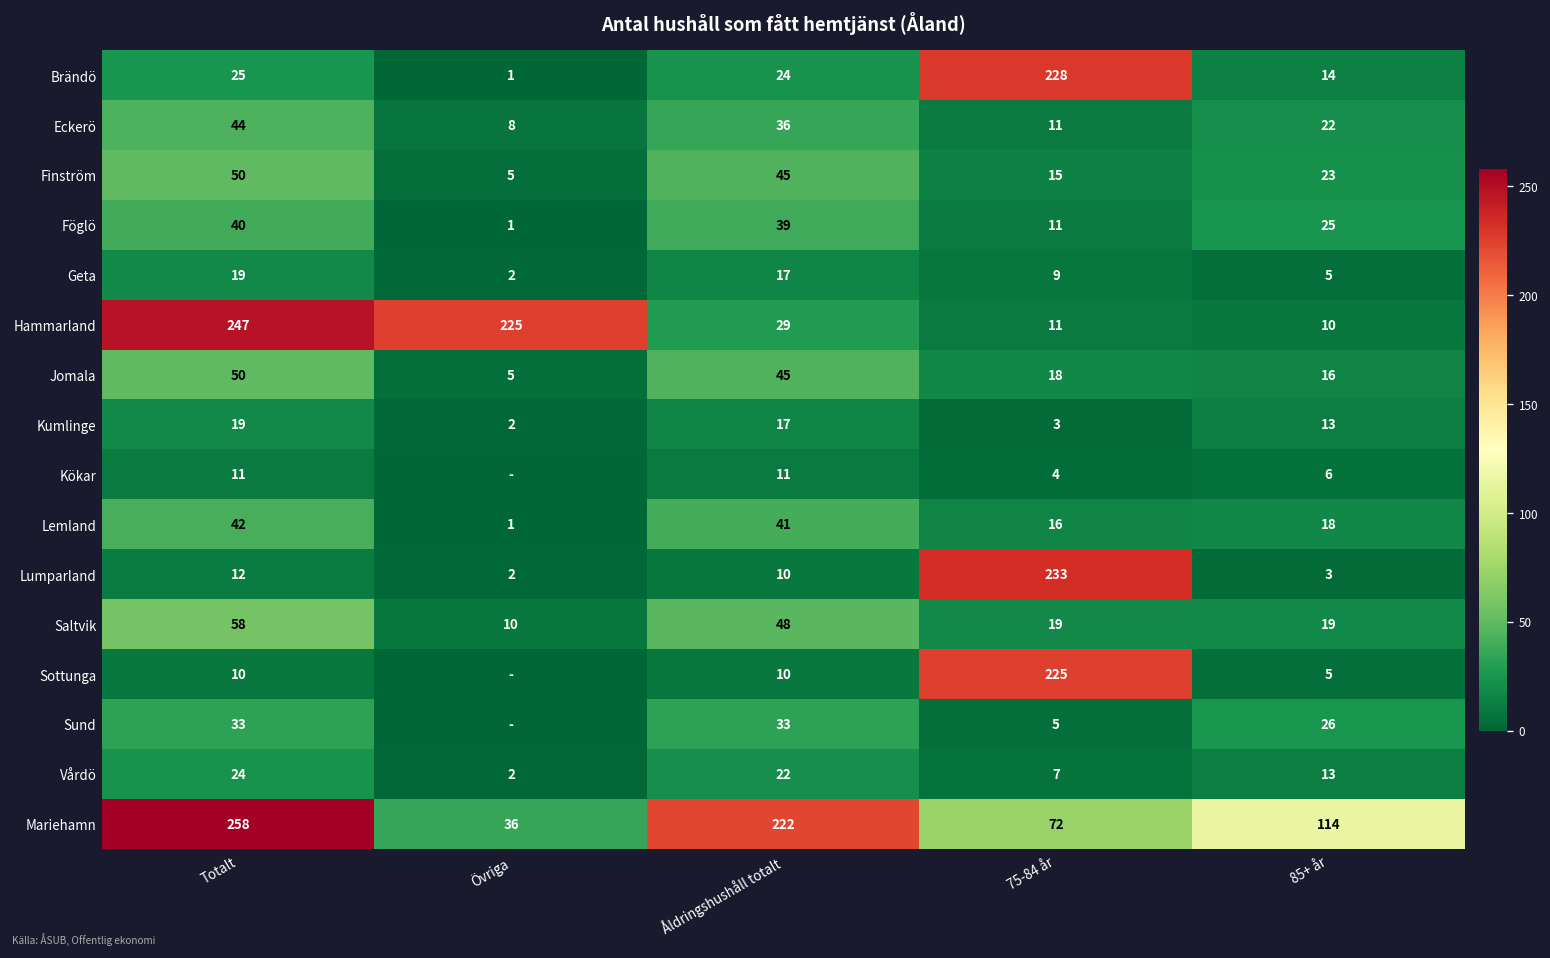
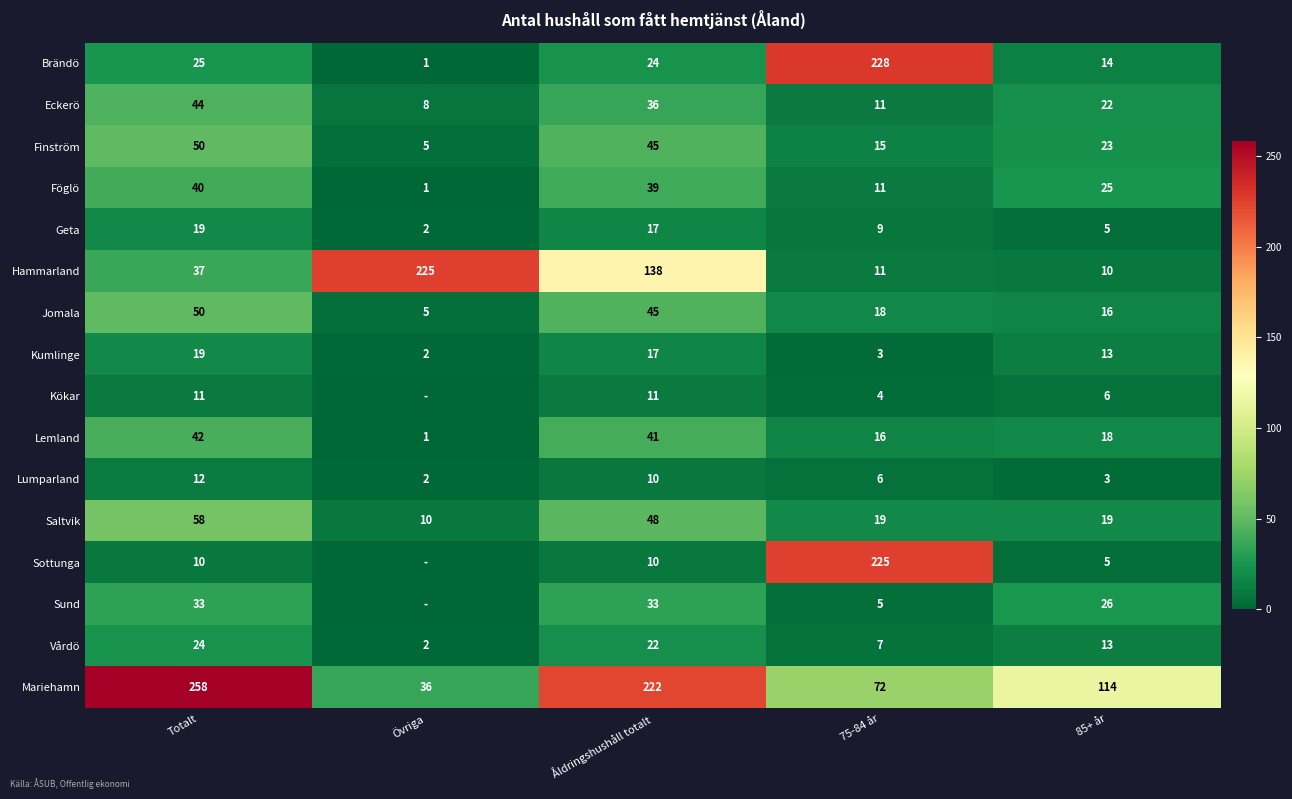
  {
    "Brändö": {
      "Totalt": 25,
      "Övriga": 1,
      "Åldringshushåll totalt": 24,
      "75-84 år": 228,
      "85+ år": 14
    },
    "Eckerö": {
      "Totalt": 44,
      "Övriga": 8,
      "Åldringshushåll totalt": 36,
      "75-84 år": 11,
      "85+ år": 22
    },
    "Finström": {
      "Totalt": 50,
      "Övriga": 5,
      "Åldringshushåll totalt": 45,
      "75-84 år": 15,
      "85+ år": 23
    },
    "Föglö": {
      "Totalt": 40,
      "Övriga": 1,
      "Åldringshushåll totalt": 39,
      "75-84 år": 11,
      "85+ år": 25
    },
    "Geta": {
      "Totalt": 19,
      "Övriga": 2,
      "Åldringshushåll totalt": 17,
      "75-84 år": 9,
      "85+ år": 5
    },
    "Hammarland": {
-     "Totalt": 247,
+     "Totalt": 37,
      "Övriga": 225,
-     "Åldringshushåll totalt": 29,
+     "Åldringshushåll totalt": 138,
      "75-84 år": 11,
      "85+ år": 10
    },
    "Jomala": {
      "Totalt": 50,
      "Övriga": 5,
      "Åldringshushåll totalt": 45,
      "75-84 år": 18,
      "85+ år": 16
    },
    "Kumlinge": {
      "Totalt": 19,
      "Övriga": 2,
      "Åldringshushåll totalt": 17,
      "75-84 år": 3,
      "85+ år": 13
    },
    "Kökar": {
      "Totalt": 11,
      "Åldringshushåll totalt": 11,
      "75-84 år": 4,
      "85+ år": 6
    },
    "Lemland": {
      "Totalt": 42,
      "Övriga": 1,
      "Åldringshushåll totalt": 41,
      "75-84 år": 16,
      "85+ år": 18
    },
    "Lumparland": {
      "Totalt": 12,
      "Övriga": 2,
      "Åldringshushåll totalt": 10,
-     "75-84 år": 233,
+     "75-84 år": 6,
      "85+ år": 3
    },
    "Saltvik": {
      "Totalt": 58,
      "Övriga": 10,
      "Åldringshushåll totalt": 48,
      "75-84 år": 19,
      "85+ år": 19
    },
    "Sottunga": {
      "Totalt": 10,
      "Åldringshushåll totalt": 10,
      "75-84 år": 225,
      "85+ år": 5
    },
    "Sund": {
      "Totalt": 33,
      "Åldringshushåll totalt": 33,
      "75-84 år": 5,
      "85+ år": 26
    },
    "Vårdö": {
      "Totalt": 24,
      "Övriga": 2,
      "Åldringshushåll totalt": 22,
      "75-84 år": 7,
      "85+ år": 13
    },
    "Mariehamn": {
      "Totalt": 258,
      "Övriga": 36,
      "Åldringshushåll totalt": 222,
      "75-84 år": 72,
      "85+ år": 114
    }
  }
